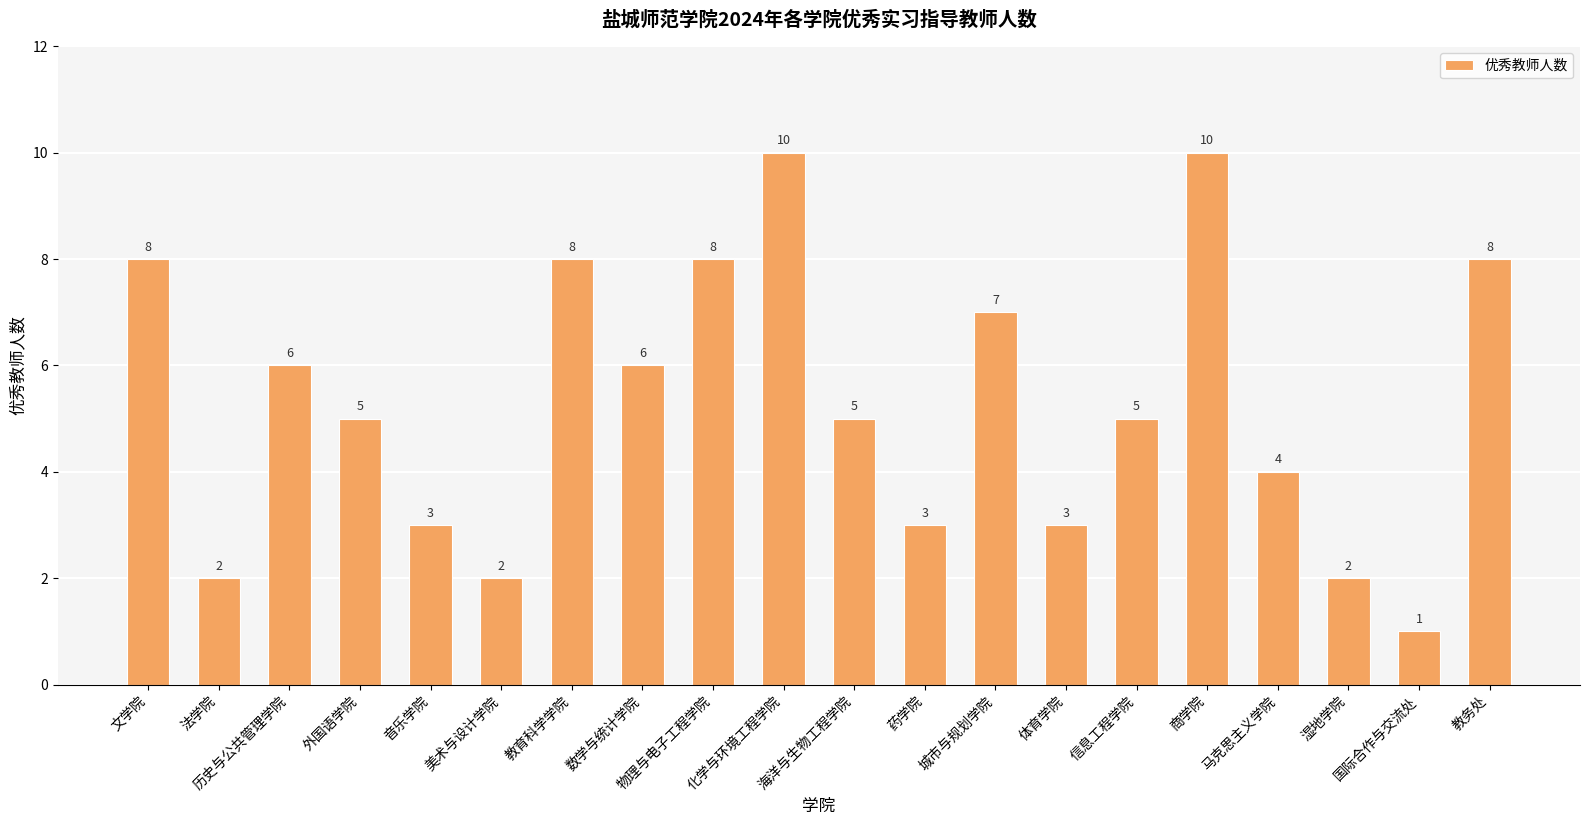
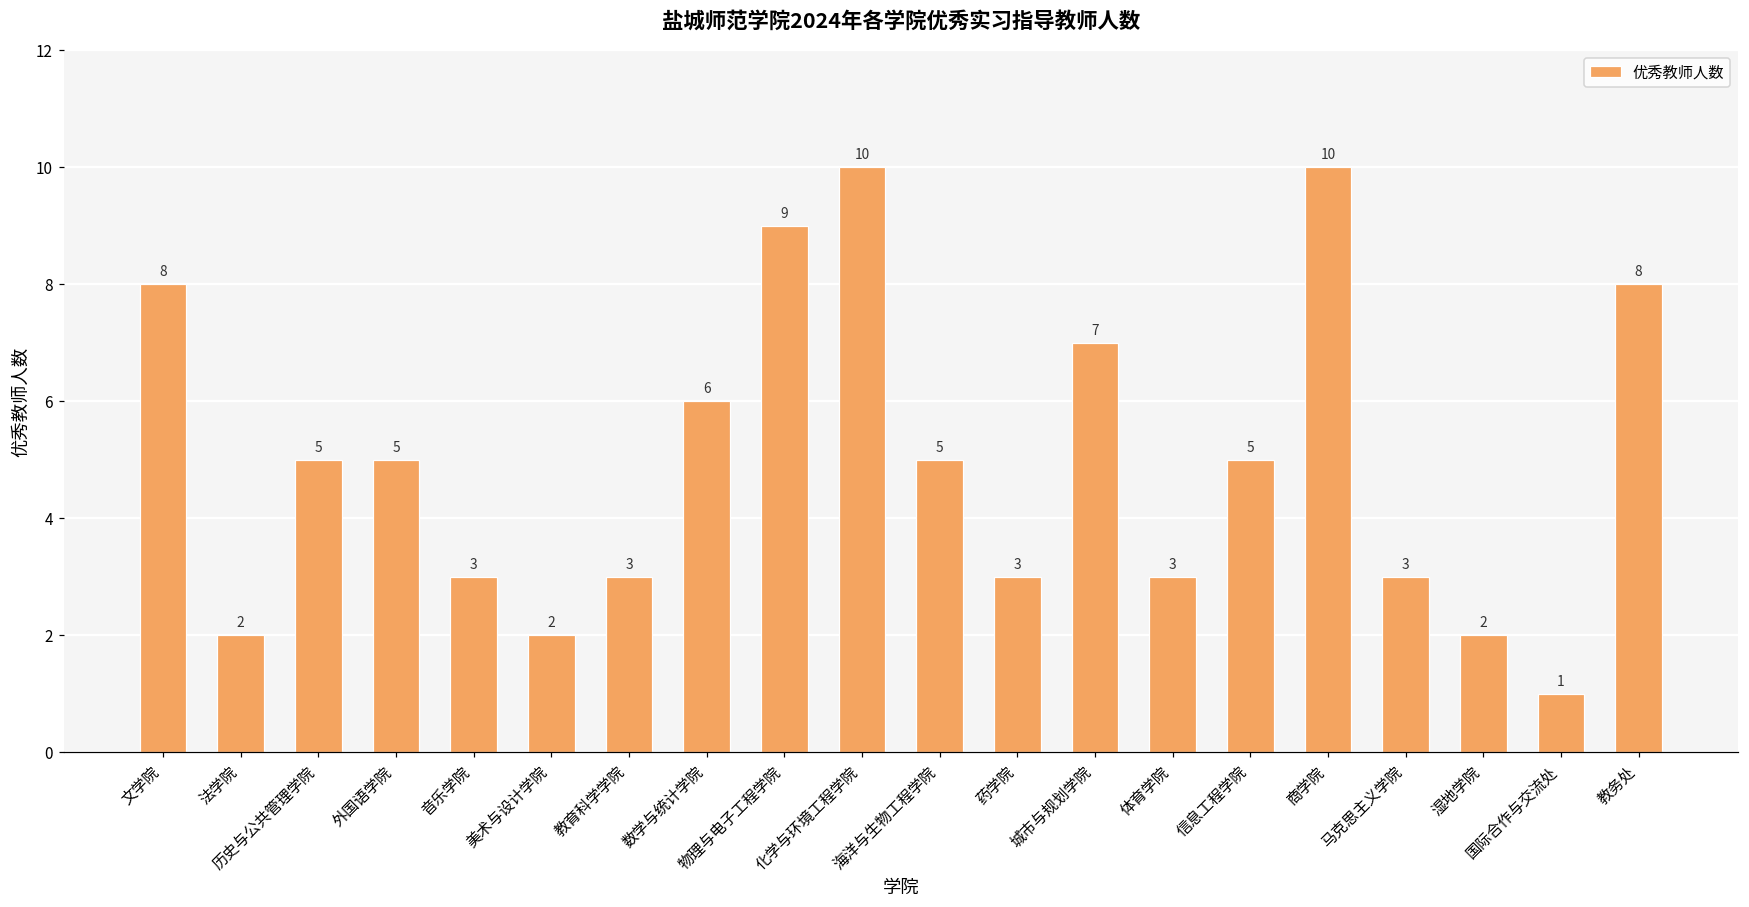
  {
    "文学院": 8,
    "法学院": 2,
-   "历史与公共管理学院": 6,
+   "历史与公共管理学院": 5,
    "外国语学院": 5,
    "音乐学院": 3,
    "美术与设计学院": 2,
-   "教育科学学院": 8,
+   "教育科学学院": 3,
    "数学与统计学院": 6,
-   "物理与电子工程学院": 8,
+   "物理与电子工程学院": 9,
    "化学与环境工程学院": 10,
    "海洋与生物工程学院": 5,
    "药学院": 3,
    "城市与规划学院": 7,
    "体育学院": 3,
    "信息工程学院": 5,
    "商学院": 10,
-   "马克思主义学院": 4,
+   "马克思主义学院": 3,
    "湿地学院": 2,
    "国际合作与交流处": 1,
    "教务处": 8
  }
